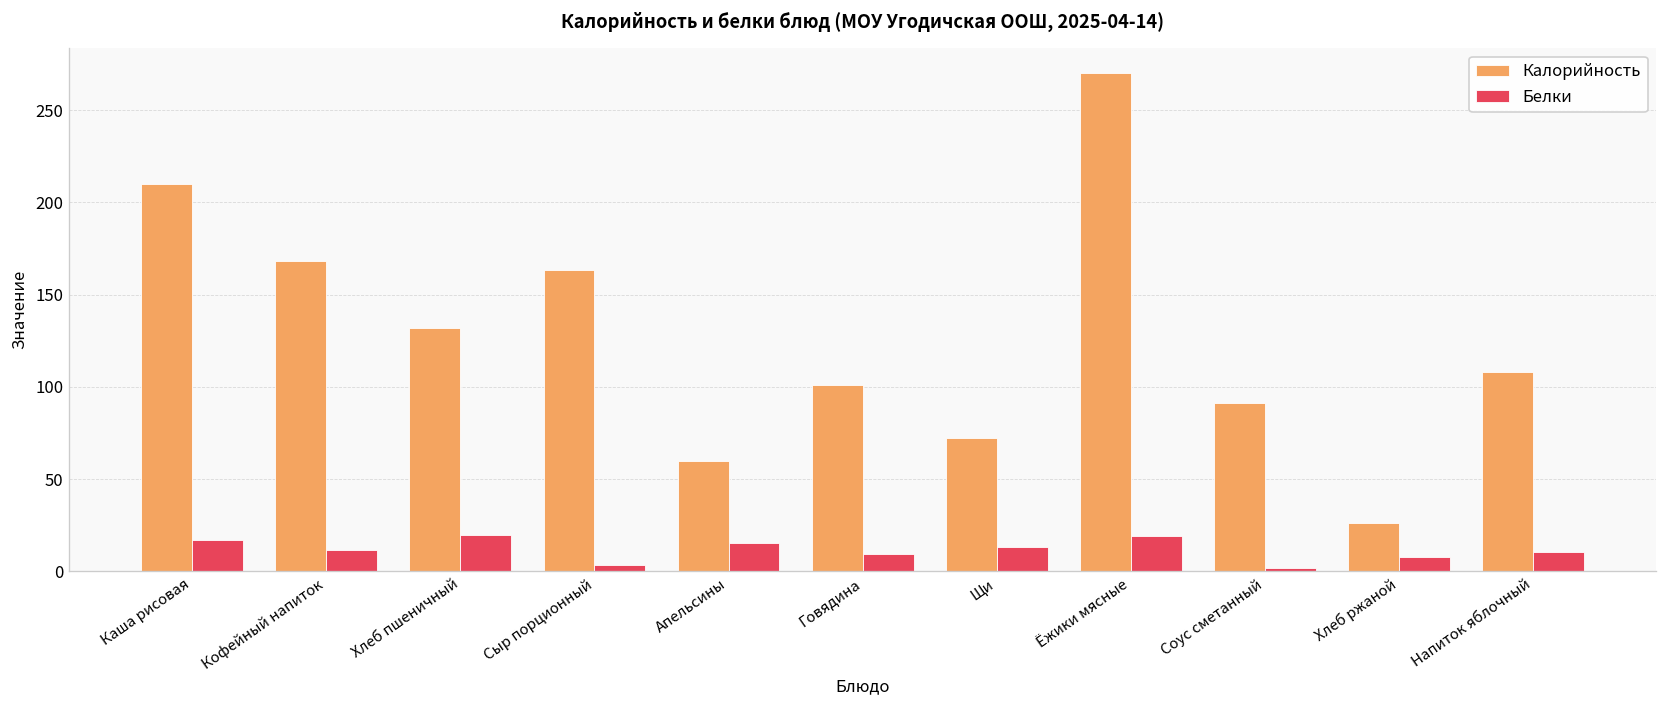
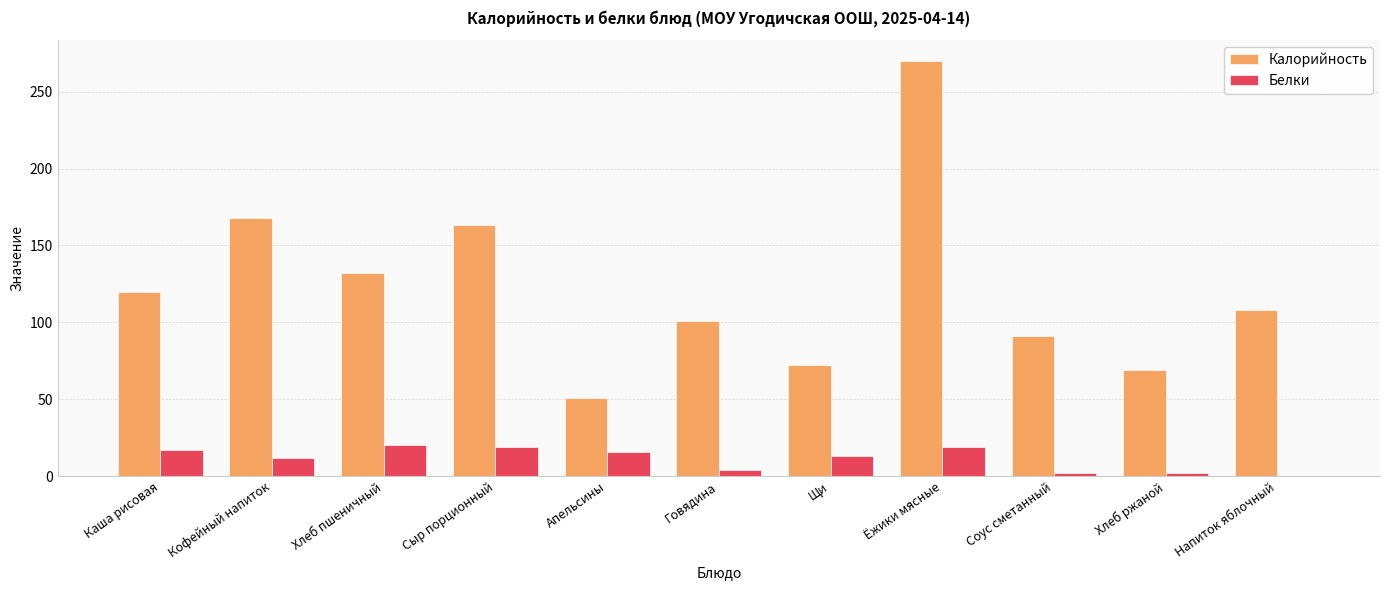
  {
    "Калорийность": {
-     "Каша рисовая": 210,
+     "Каша рисовая": 120,
      "Кофейный напиток": 168,
      "Хлеб пшеничный": 132,
      "Сыр порционный": 163,
-     "Апельсины": 60,
+     "Апельсины": 51,
      "Говядина": 101,
      "Щи": 73,
      "Ёжики мясные": 270,
      "Соус сметанный": 91,
-     "Хлеб ржаной": 26,
+     "Хлеб ржаной": 69,
      "Напиток яблочный": 108
    },
    "Белки": {
      "Каша рисовая": 17,
      "Кофейный напиток": 12,
      "Хлеб пшеничный": 20,
-     "Сыр порционный": 3,
+     "Сыр порционный": 19,
      "Апельсины": 16,
-     "Говядина": 10,
+     "Говядина": 4,
      "Щи": 13,
      "Ёжики мясные": 19,
      "Соус сметанный": 2,
-     "Хлеб ржаной": 8,
-     "Напиток яблочный": 10
+     "Хлеб ржаной": 2,
+     "Напиток яблочный": 0
    }
  }
